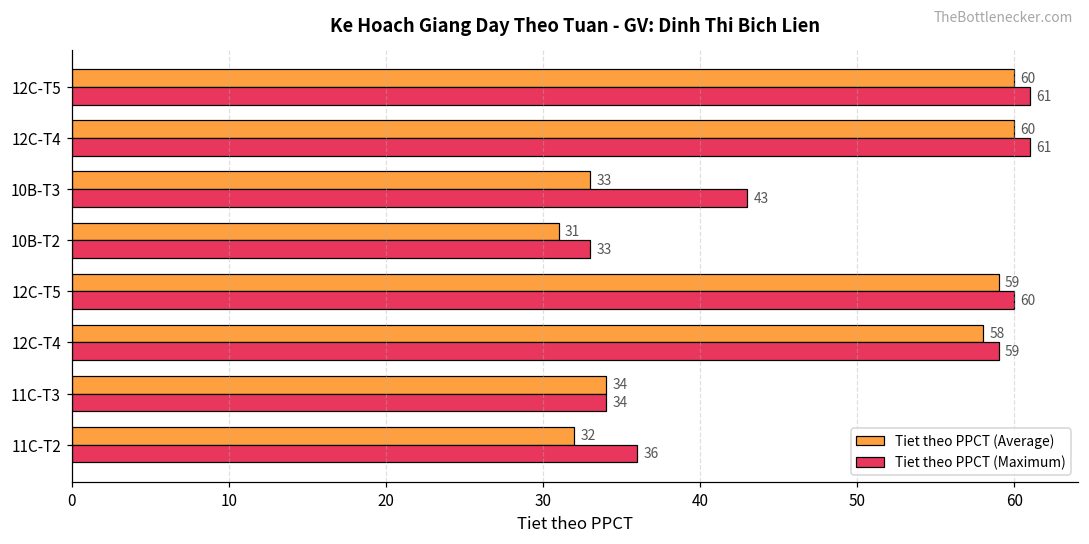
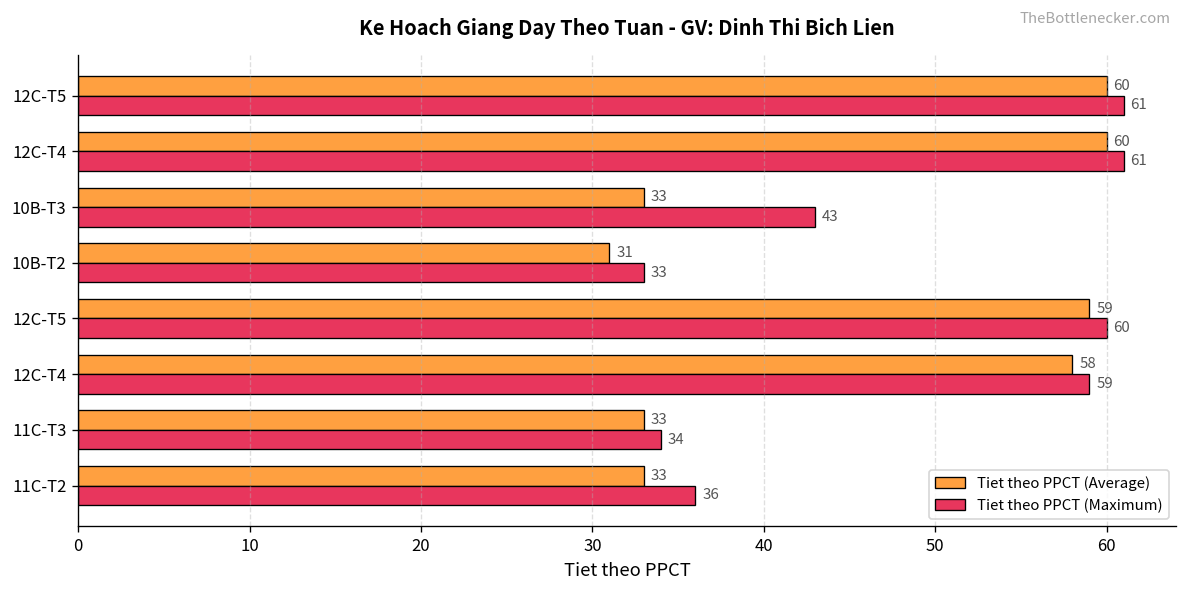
  {
    "Tiet theo PPCT (Average)": {
      "10B-T3": 33,
      "10B-T2": 31,
-     "11C-T3": 34,
-     "11C-T2": 32
+     "11C-T3": 33,
+     "11C-T2": 33
    },
    "Tiet theo PPCT (Maximum)": {
      "10B-T3": 43,
      "10B-T2": 33,
      "11C-T3": 34,
      "11C-T2": 36
    }
  }
